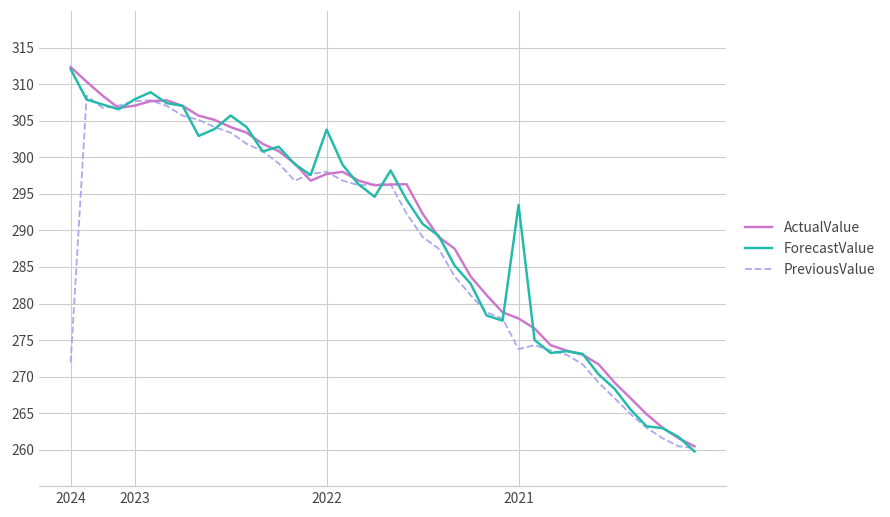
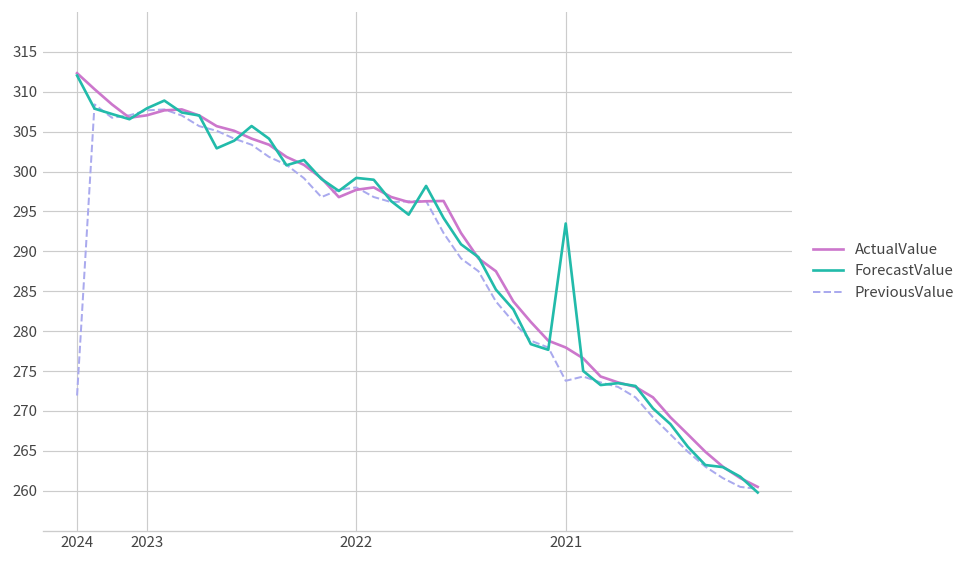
  {
    "ActualValue": {
      "2023": 307,
      "2021": 278
    },
    "ForecastValue": {
-     "2022": 304,
+     "2022": 299,
      "2021": 293
    },
    "PreviousValue": {
      "2024": 272,
      "2021": 274
    }
  }
